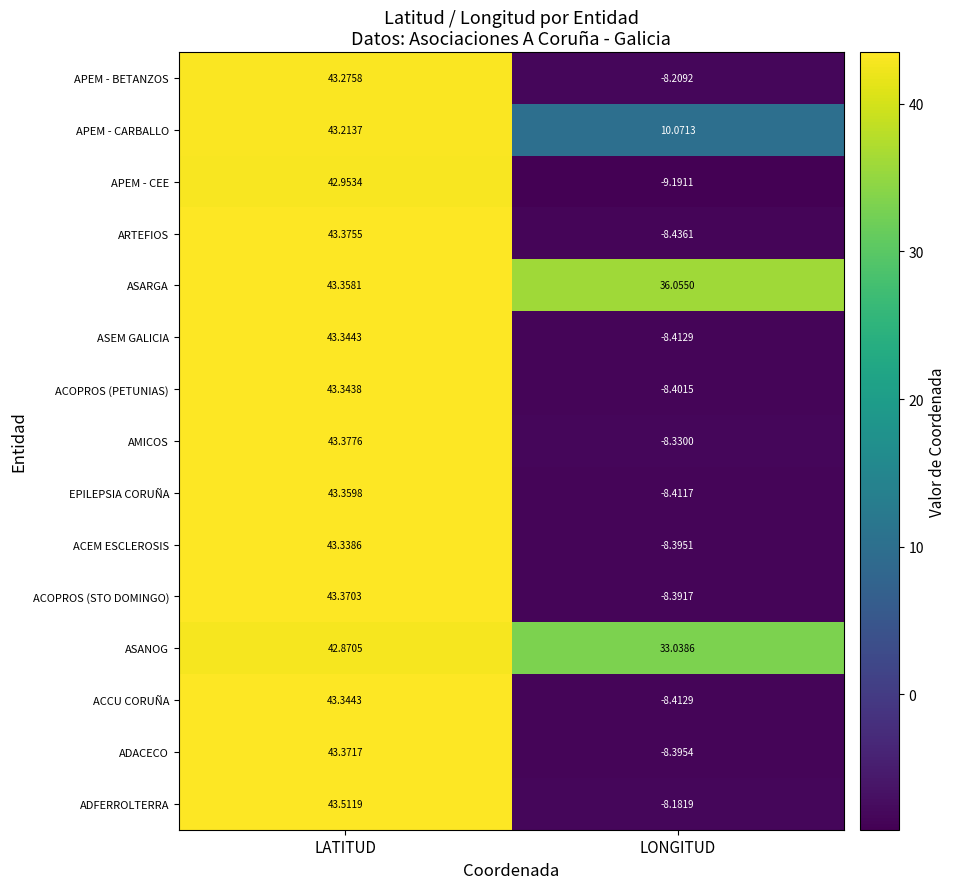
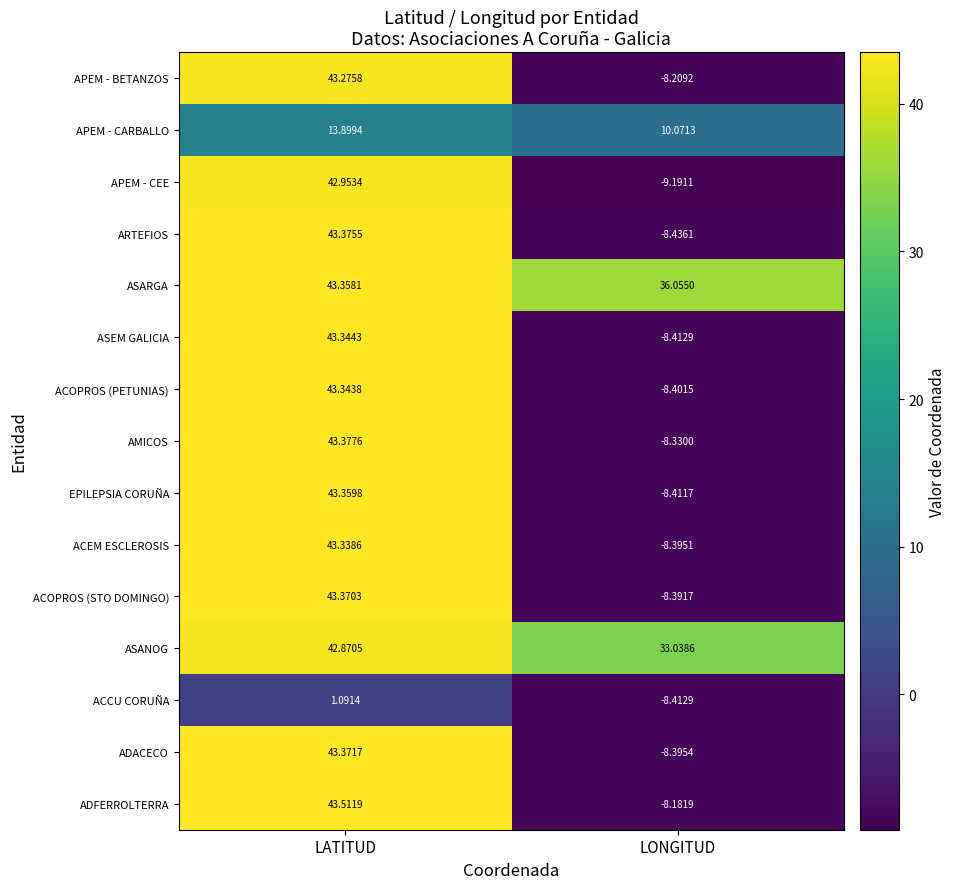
  {
    "APEM - BETANZOS": {
      "LATITUD": 43.2758,
      "LONGITUD": -8.2092
    },
    "APEM - CARBALLO": {
-     "LATITUD": 43.2137,
+     "LATITUD": 13.8994,
      "LONGITUD": 10.0713
    },
    "APEM - CEE": {
      "LATITUD": 42.9534,
      "LONGITUD": -9.1911
    },
    "ARTEFIOS": {
      "LATITUD": 43.3755,
      "LONGITUD": -8.4361
    },
    "ASARGA": {
      "LATITUD": 43.3581,
      "LONGITUD": 36.0550
    },
    "ASEM GALICIA": {
      "LATITUD": 43.3443,
      "LONGITUD": -8.4129
    },
    "ACOPROS (PETUNIAS)": {
      "LATITUD": 43.3438,
      "LONGITUD": -8.4015
    },
    "AMICOS": {
      "LATITUD": 43.3776,
      "LONGITUD": -8.3300
    },
    "EPILEPSIA CORUÑA": {
      "LATITUD": 43.3598,
      "LONGITUD": -8.4117
    },
    "ACEM ESCLEROSIS": {
      "LATITUD": 43.3386,
      "LONGITUD": -8.3951
    },
    "ACOPROS (STO DOMINGO)": {
      "LATITUD": 43.3703,
      "LONGITUD": -8.3917
    },
    "ASANOG": {
      "LATITUD": 42.8705,
      "LONGITUD": 33.0386
    },
    "ACCU CORUÑA": {
-     "LATITUD": 43.3443,
+     "LATITUD": 1.0914,
      "LONGITUD": -8.4129
    },
    "ADACECO": {
      "LATITUD": 43.3717,
      "LONGITUD": -8.3954
    },
    "ADFERROLTERRA": {
      "LATITUD": 43.5119,
      "LONGITUD": -8.1819
    }
  }
